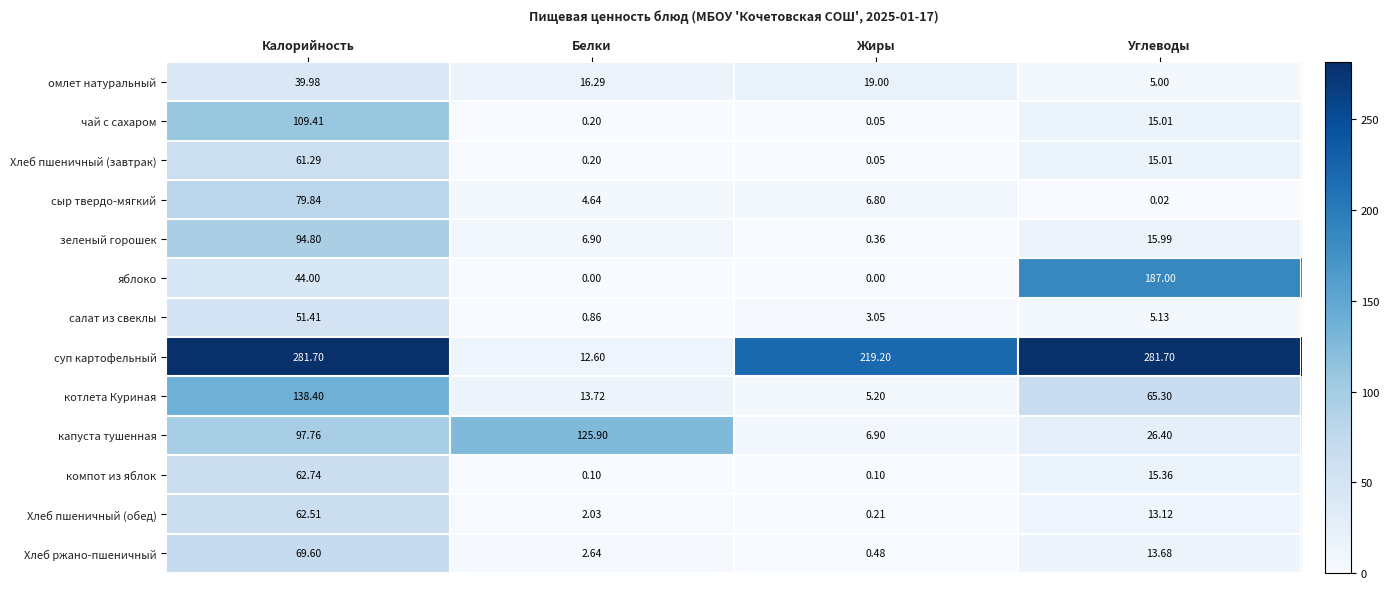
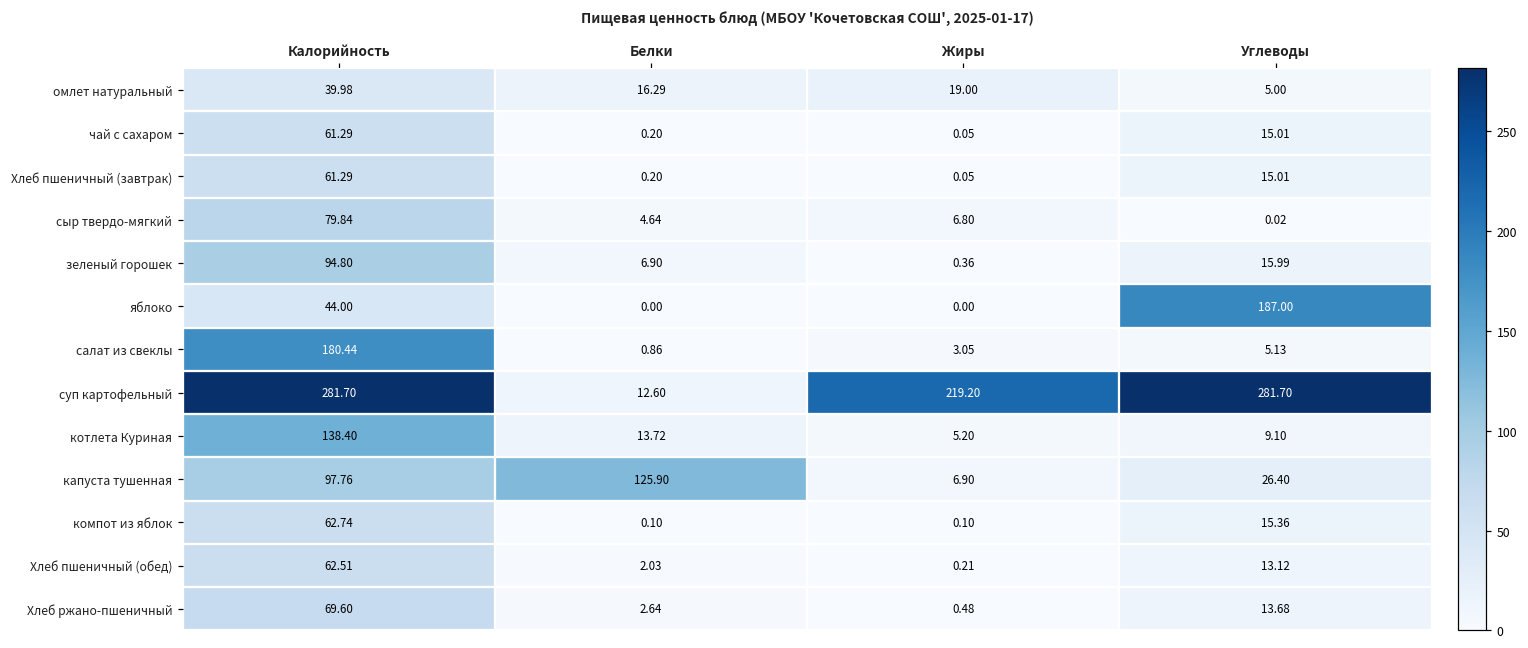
  {
    "омлет натуральный": {
      "Калорийность": 39.98,
      "Белки": 16.29,
      "Жиры": 19.00,
      "Углеводы": 5.00
    },
    "чай с сахаром": {
-     "Калорийность": 109.41,
+     "Калорийность": 61.29,
      "Белки": 0.20,
      "Жиры": 0.05,
      "Углеводы": 15.01
    },
    "Хлеб пшеничный (завтрак)": {
      "Калорийность": 61.29,
      "Белки": 0.20,
      "Жиры": 0.05,
      "Углеводы": 15.01
    },
    "сыр твердо-мягкий": {
      "Калорийность": 79.84,
      "Белки": 4.64,
      "Жиры": 6.80,
      "Углеводы": 0.02
    },
    "зеленый горошек": {
      "Калорийность": 94.80,
      "Белки": 6.90,
      "Жиры": 0.36,
      "Углеводы": 15.99
    },
    "яблоко": {
      "Калорийность": 44.00,
      "Белки": 0.00,
      "Жиры": 0.00,
      "Углеводы": 187.00
    },
    "салат из свеклы": {
-     "Калорийность": 51.41,
+     "Калорийность": 180.44,
      "Белки": 0.86,
      "Жиры": 3.05,
      "Углеводы": 5.13
    },
    "суп картофельный": {
      "Калорийность": 281.70,
      "Белки": 12.60,
      "Жиры": 219.20,
      "Углеводы": 281.70
    },
    "котлета Куриная": {
      "Калорийность": 138.40,
      "Белки": 13.72,
      "Жиры": 5.20,
-     "Углеводы": 65.30
+     "Углеводы": 9.10
    },
    "капуста тушенная": {
      "Калорийность": 97.76,
      "Белки": 125.90,
      "Жиры": 6.90,
      "Углеводы": 26.40
    },
    "компот из яблок": {
      "Калорийность": 62.74,
      "Белки": 0.10,
      "Жиры": 0.10,
      "Углеводы": 15.36
    },
    "Хлеб пшеничный (обед)": {
      "Калорийность": 62.51,
      "Белки": 2.03,
      "Жиры": 0.21,
      "Углеводы": 13.12
    },
    "Хлеб ржано-пшеничный": {
      "Калорийность": 69.60,
      "Белки": 2.64,
      "Жиры": 0.48,
      "Углеводы": 13.68
    }
  }
